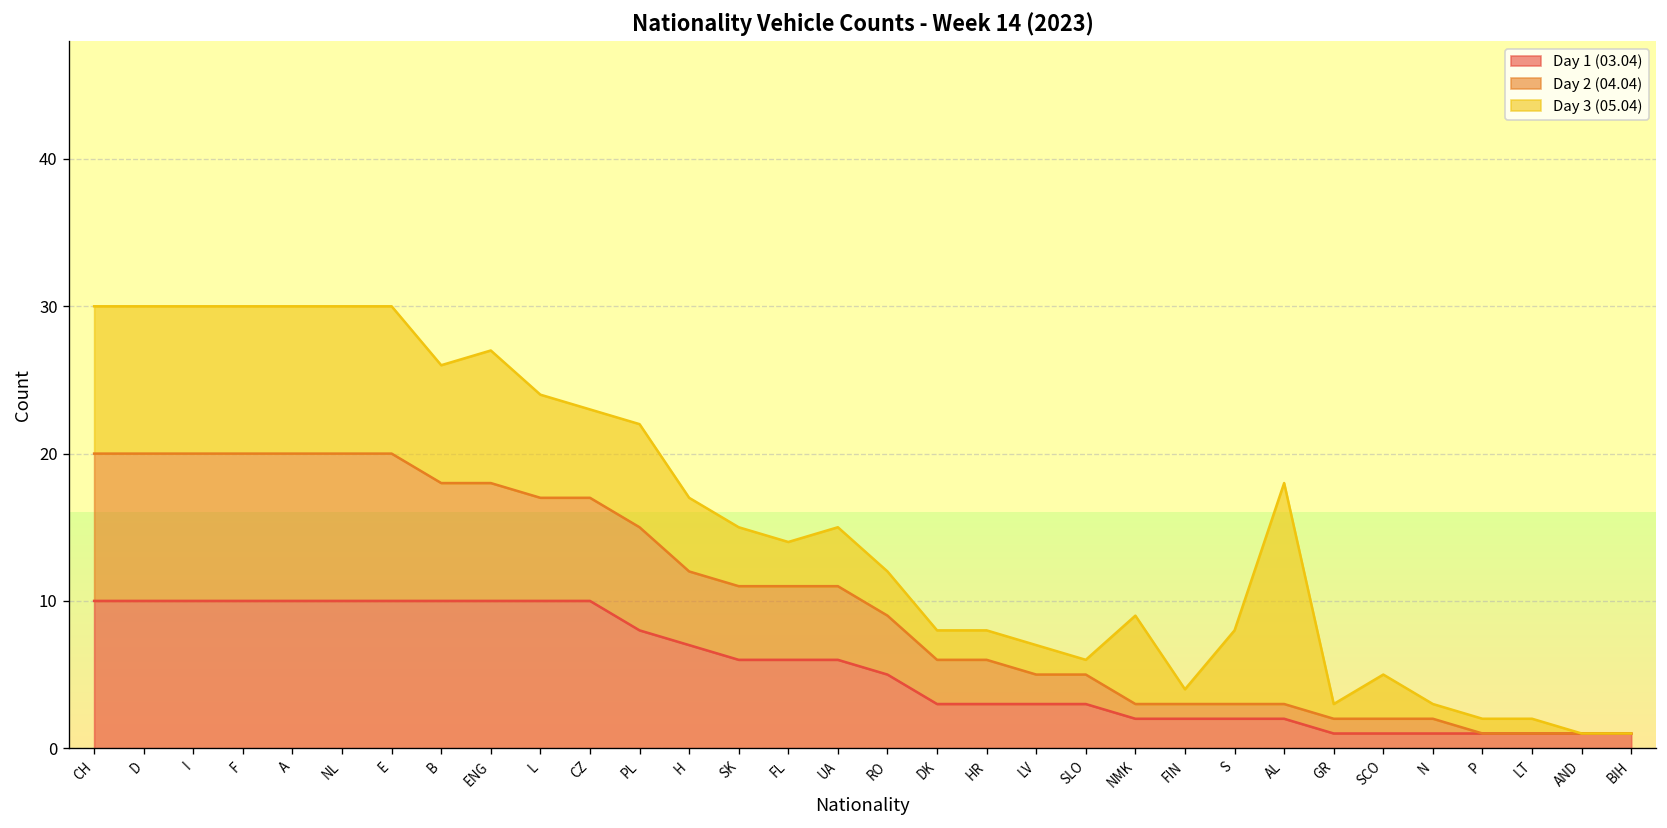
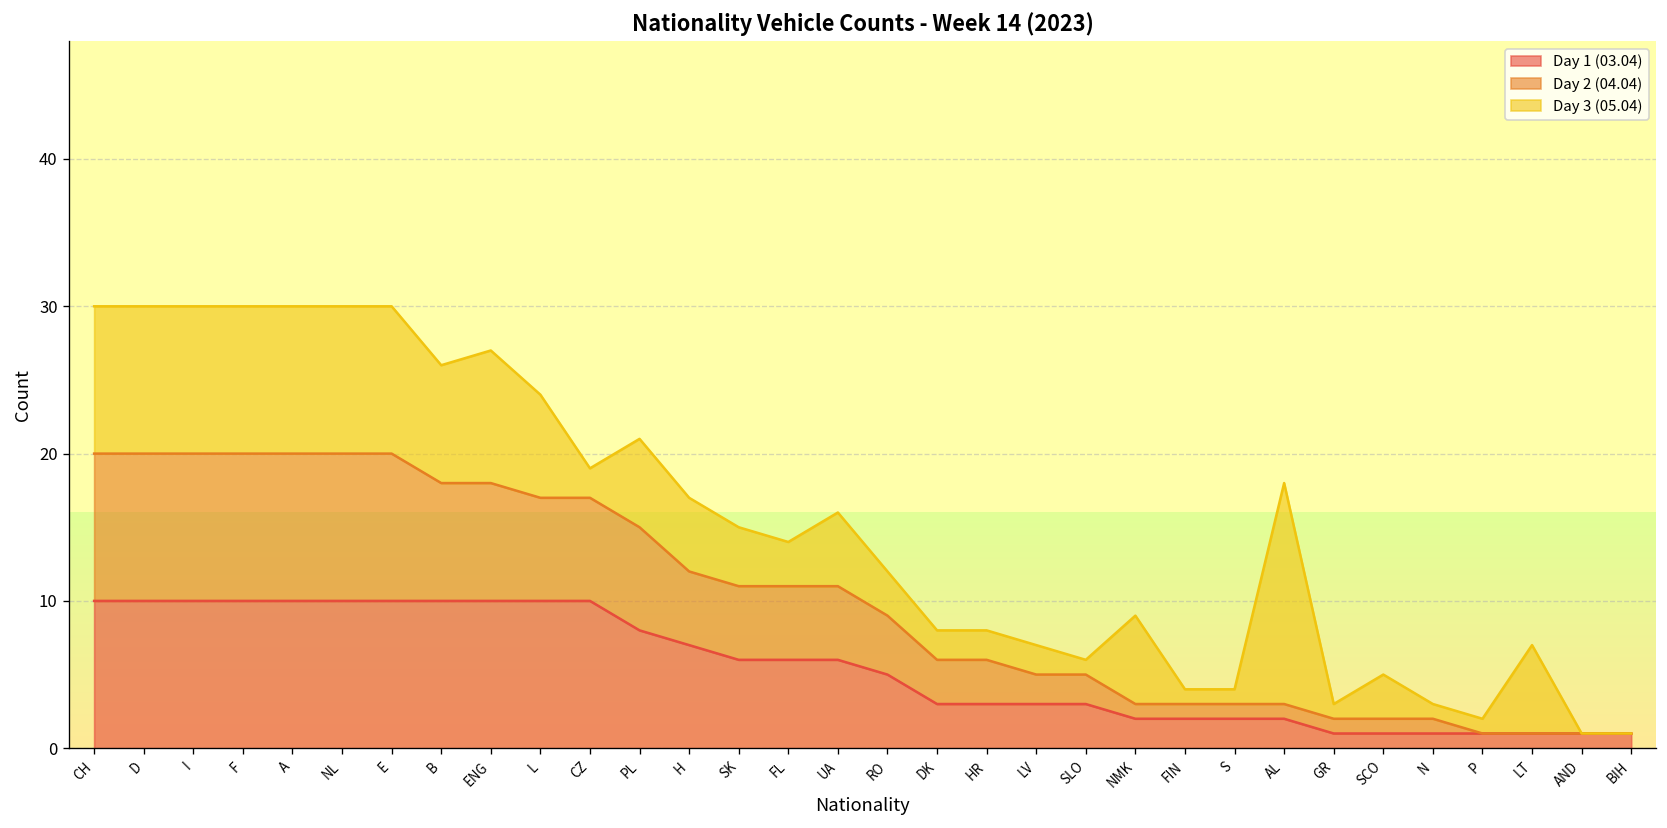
  {
    "Day 3 (05.04)": {
      "CH": 10,
      "D": 10,
      "I": 10,
      "F": 10,
      "A": 10,
      "NL": 10,
      "E": 10,
      "B": 8,
      "ENG": 9,
      "L": 7,
-     "CZ": 6,
-     "PL": 7,
+     "CZ": 2,
+     "PL": 6,
      "H": 5,
      "SK": 4,
      "FL": 3,
-     "UA": 4,
+     "UA": 5,
      "RO": 3,
      "DK": 2,
      "HR": 2,
      "LV": 2,
      "SLO": 1,
      "NMK": 6,
      "FIN": 1,
-     "S": 5,
+     "S": 1,
      "AL": 15,
      "GR": 1,
      "SCO": 3,
      "N": 1,
      "P": 1,
-     "LT": 1
+     "LT": 6
    }
  }
